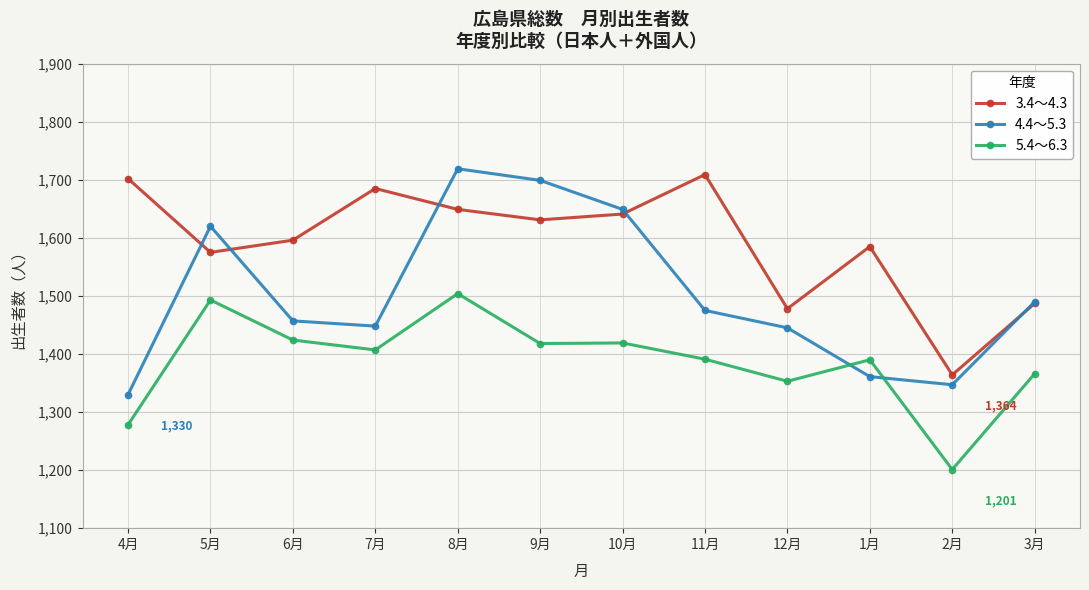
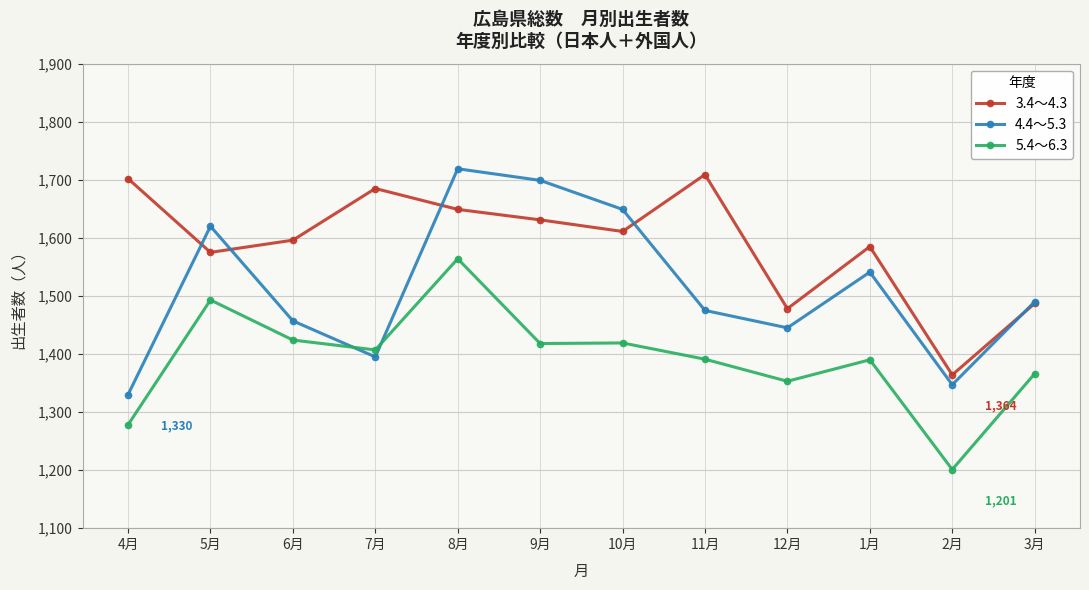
  {
    "3.4～4.3": {
      "4月": "1,700",
      "5月": "1,580",
      "6月": "1,600",
      "7月": "1,690",
      "8月": "1,650",
      "9月": "1,630",
-     "10月": "1,640",
+     "10月": "1,610",
      "11月": "1,710",
      "12月": "1,480",
      "1月": "1,590",
      "2月": "1,360"
    },
    "4.4～5.3": {
      "4月": "1,330",
      "5月": "1,620",
      "6月": "1,460",
-     "7月": "1,450",
+     "7月": "1,400",
      "8月": "1,720",
      "9月": "1,700",
      "10月": "1,650",
      "11月": "1,480",
      "12月": "1,450",
-     "1月": "1,360",
+     "1月": "1,540",
      "2月": "1,350"
    },
    "5.4～6.3": {
      "4月": "1,280",
      "5月": "1,490",
      "6月": "1,420",
      "7月": "1,410",
-     "8月": "1,500",
+     "8月": "1,560",
      "9月": "1,420",
      "10月": "1,420",
      "11月": "1,390",
      "12月": "1,350",
      "1月": "1,390",
      "2月": "1,200",
      "3月": "1,370"
    }
  }
